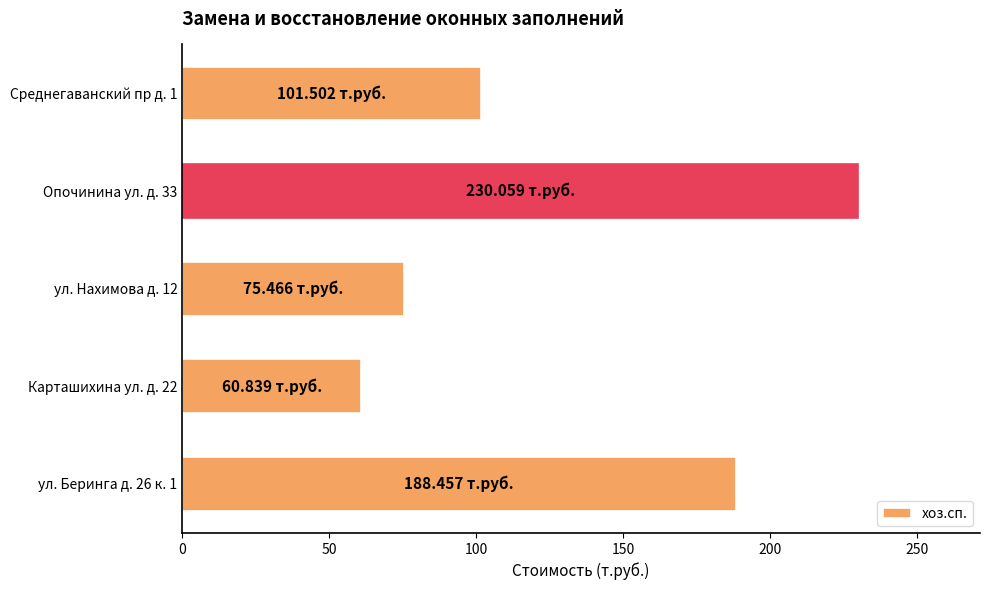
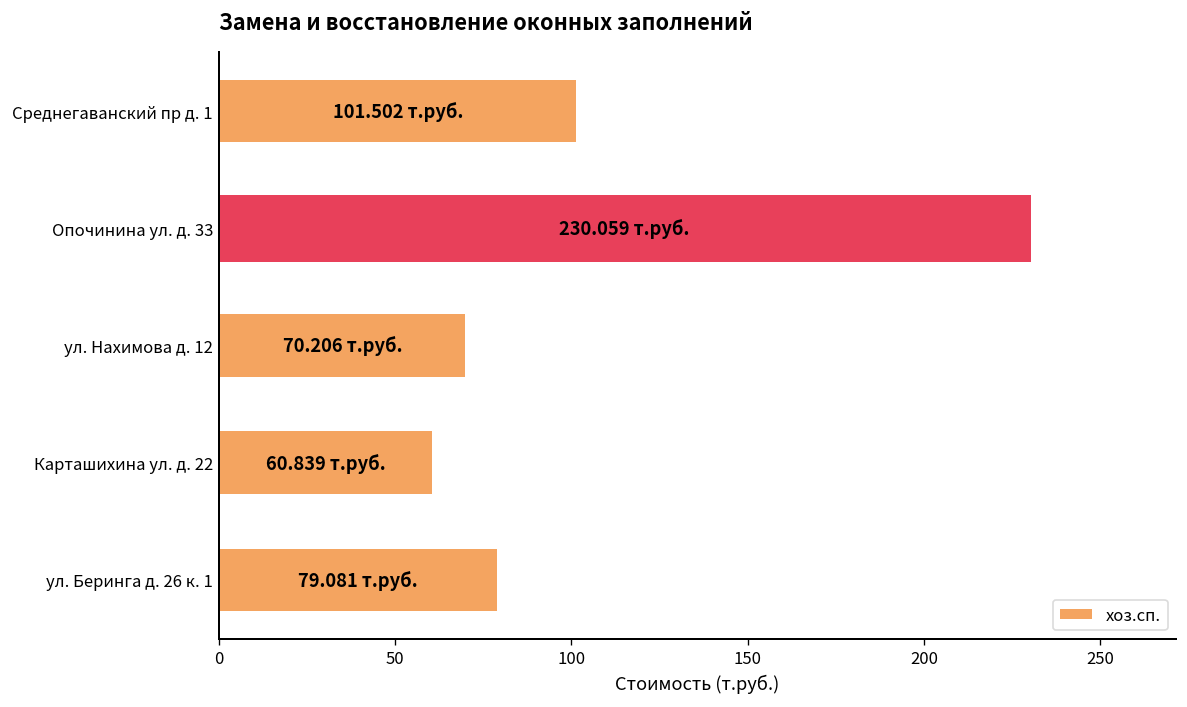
  {
    "Среднегаванский пр д. 1": 101.502,
    "Опочинина ул. д. 33": 230.059,
-   "ул. Нахимова д. 12": 75.466,
+   "ул. Нахимова д. 12": 70.206,
    "Карташихина ул. д. 22": 60.839,
-   "ул. Беринга д. 26 к. 1": 188.457
+   "ул. Беринга д. 26 к. 1": 79.081
  }
